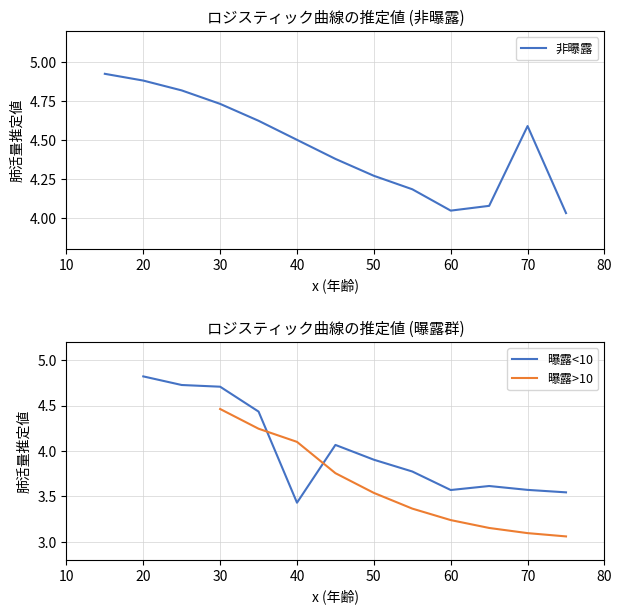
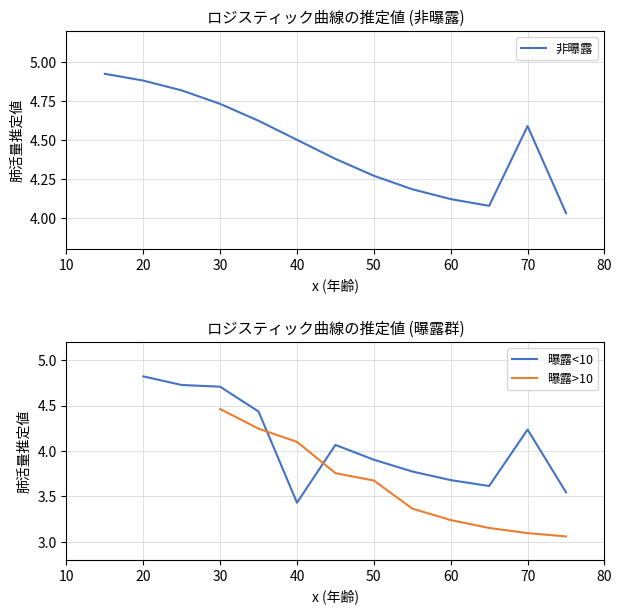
  {
    "ロジスティック曲線の推定値 (非曝露)": {
      "20": 4.88,
      "30": 4.73,
      "40": 4.50,
      "50": 4.27,
-     "60": 4.05,
+     "60": 4.12,
      "70": 4.59
    },
    "ロジスティック曲線の推定値 (曝露群)": {
      "曝露<10": {
        "20": 4.8,
        "30": 4.7,
        "40": 3.4,
        "50": 3.9,
-       "60": 3.6,
-       "70": 3.6
+       "60": 3.7,
+       "70": 4.2
      },
      "曝露>10": {
        "30": 4.5,
        "40": 4.1,
-       "50": 3.5,
+       "50": 3.7,
        "60": 3.2,
        "70": 3.1
      }
    }
  }
